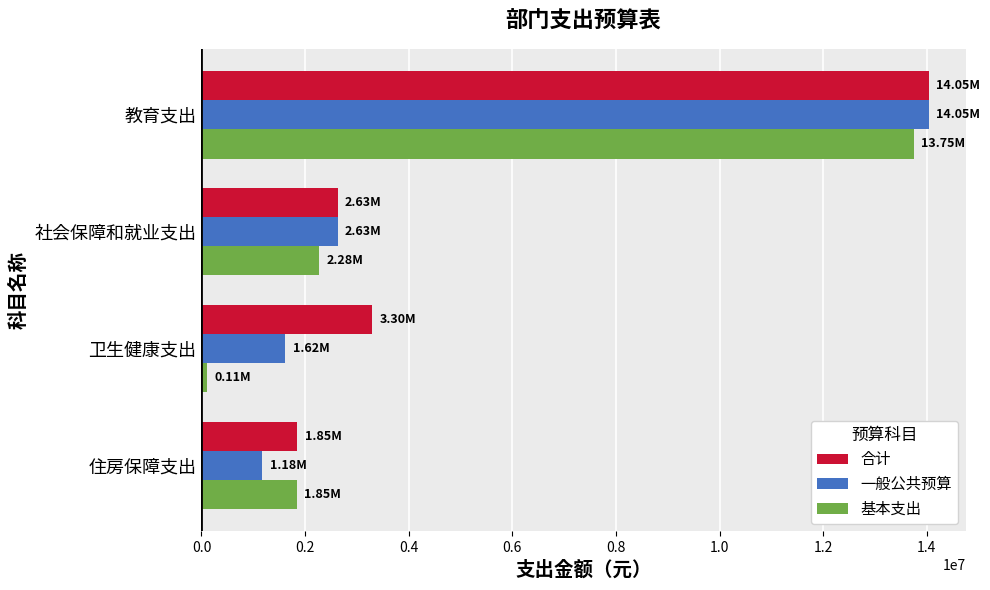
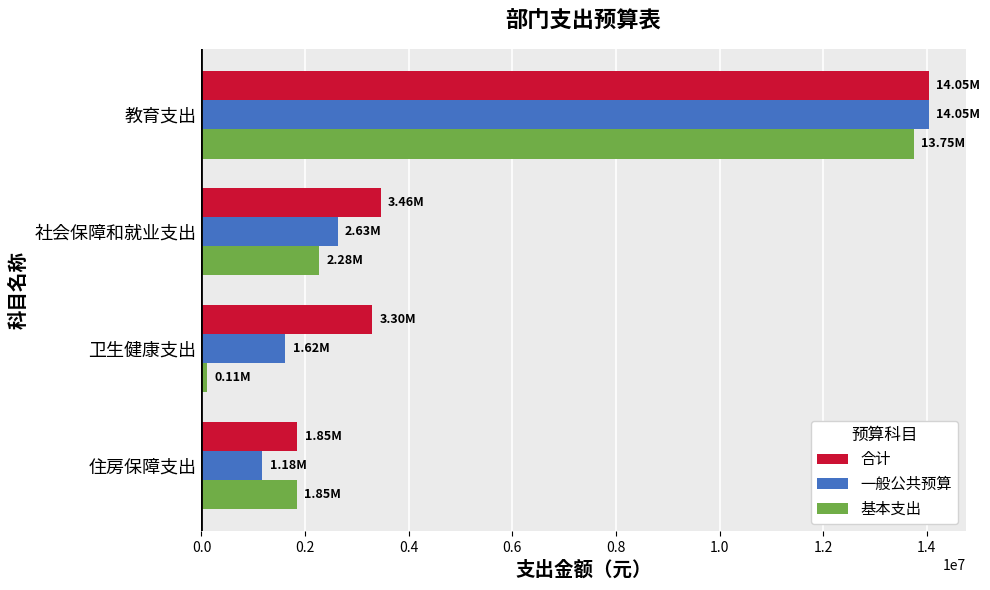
  {
    "合计": {
      "教育支出": "14.05M",
-     "社会保障和就业支出": "2.63M",
+     "社会保障和就业支出": "3.46M",
      "卫生健康支出": "3.30M",
      "住房保障支出": "1.85M"
    },
    "一般公共预算": {
      "教育支出": "14.05M",
      "社会保障和就业支出": "2.63M",
      "卫生健康支出": "1.62M",
      "住房保障支出": "1.18M"
    },
    "基本支出": {
      "教育支出": "13.75M",
      "社会保障和就业支出": "2.28M",
      "卫生健康支出": "0.11M",
      "住房保障支出": "1.85M"
    }
  }
